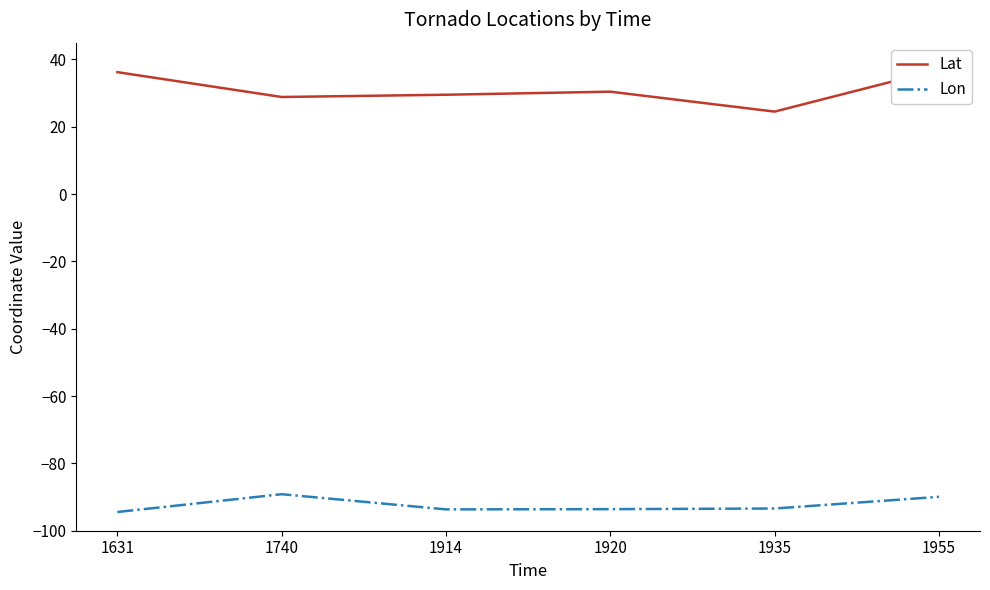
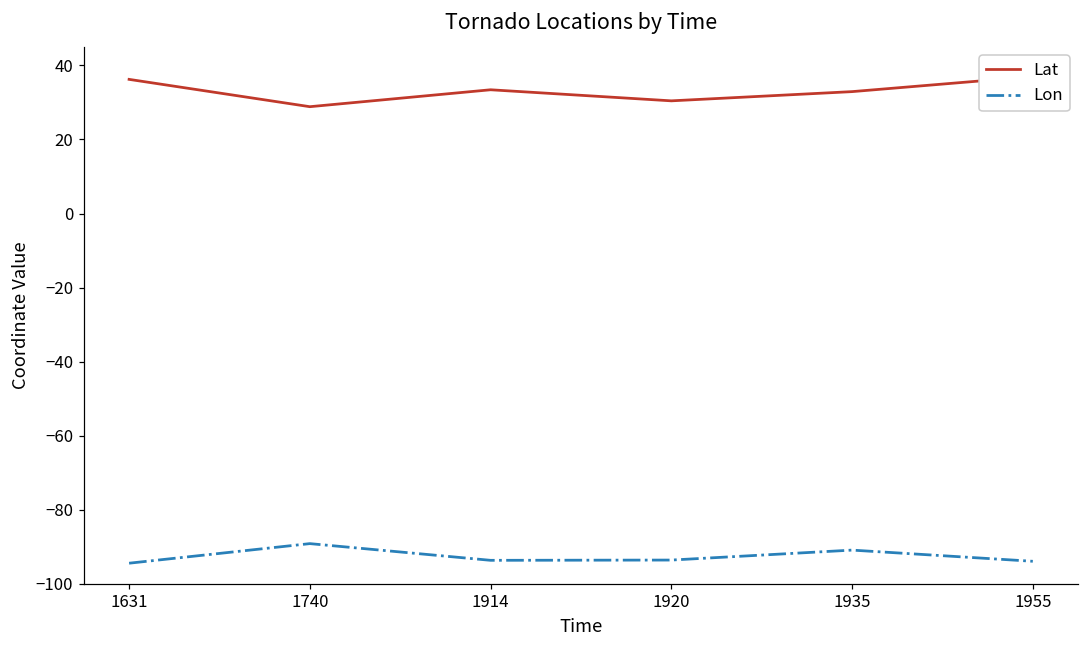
  {
    "Lat": {
      "1631": 36,
      "1740": 29,
-     "1914": 30,
+     "1914": 33,
      "1920": 30,
-     "1935": 25
+     "1935": 33
    },
    "Lon": {
      "1631": -94,
      "1740": -89,
      "1914": -94,
      "1920": -94,
-     "1935": -93,
-     "1955": -90
+     "1935": -91,
+     "1955": -94
    }
  }
